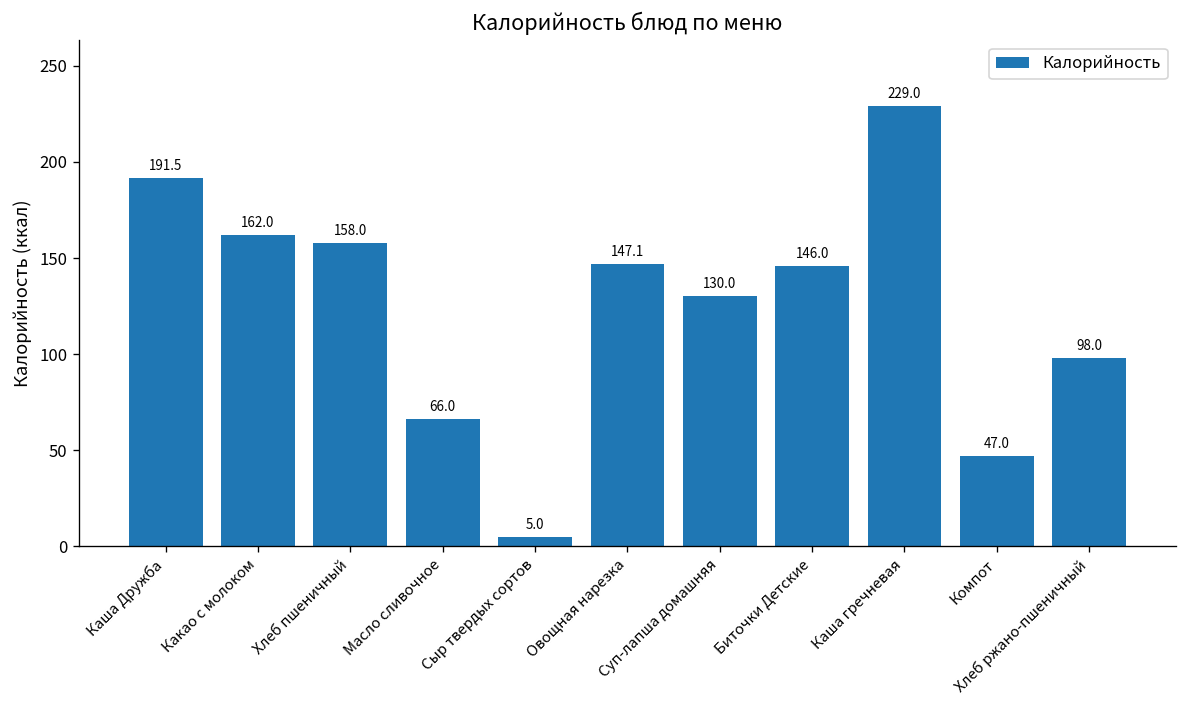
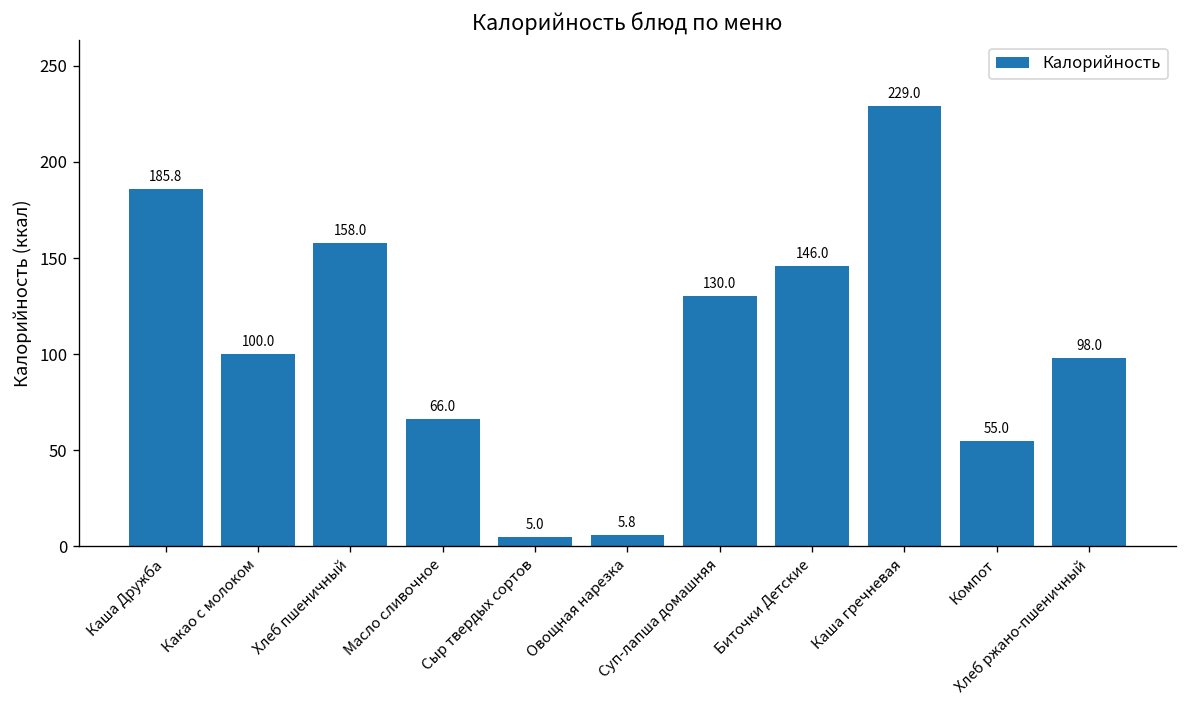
  {
-   "Каша Дружба": 191.5,
-   "Какао с молоком": 162.0,
+   "Каша Дружба": 185.8,
+   "Какао с молоком": 100.0,
    "Хлеб пшеничный": 158.0,
    "Масло сливочное": 66.0,
    "Сыр твердых сортов": 5.0,
-   "Овощная нарезка": 147.1,
+   "Овощная нарезка": 5.8,
    "Суп-лапша домашняя": 130.0,
    "Биточки Детские": 146.0,
    "Каша гречневая": 229.0,
-   "Компот": 47.0,
+   "Компот": 55.0,
    "Хлеб ржано-пшеничный": 98.0
  }
